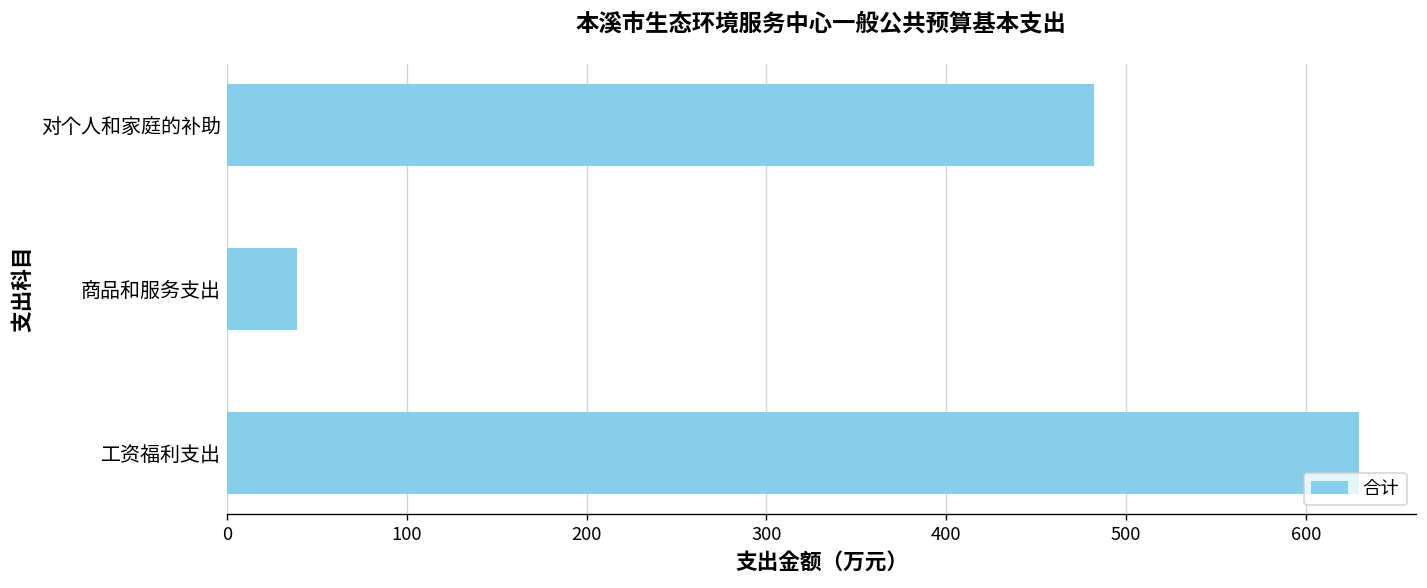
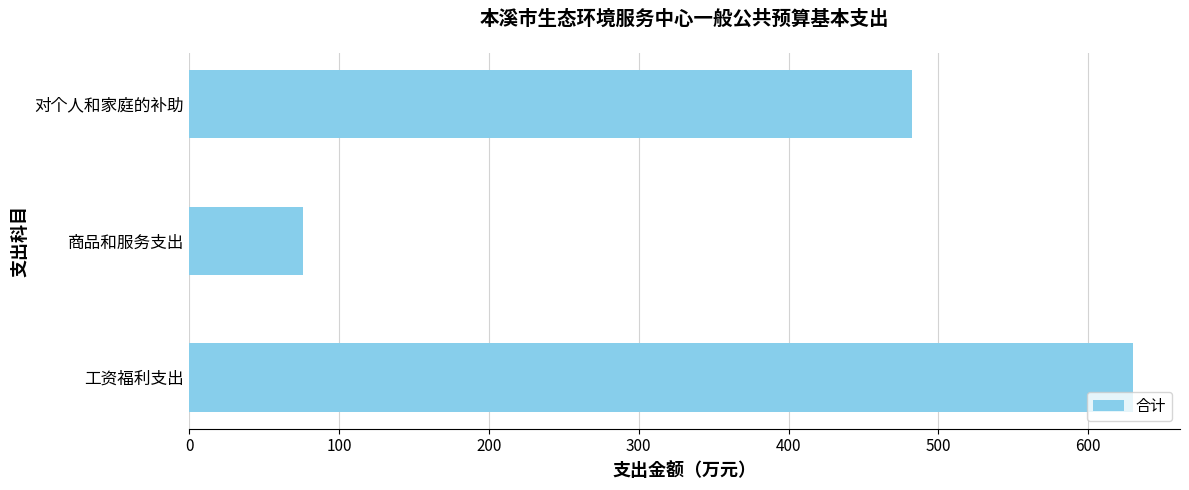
  {
    "对个人和家庭的补助": 482,
-   "商品和服务支出": 39,
+   "商品和服务支出": 76,
    "工资福利支出": 630
  }
